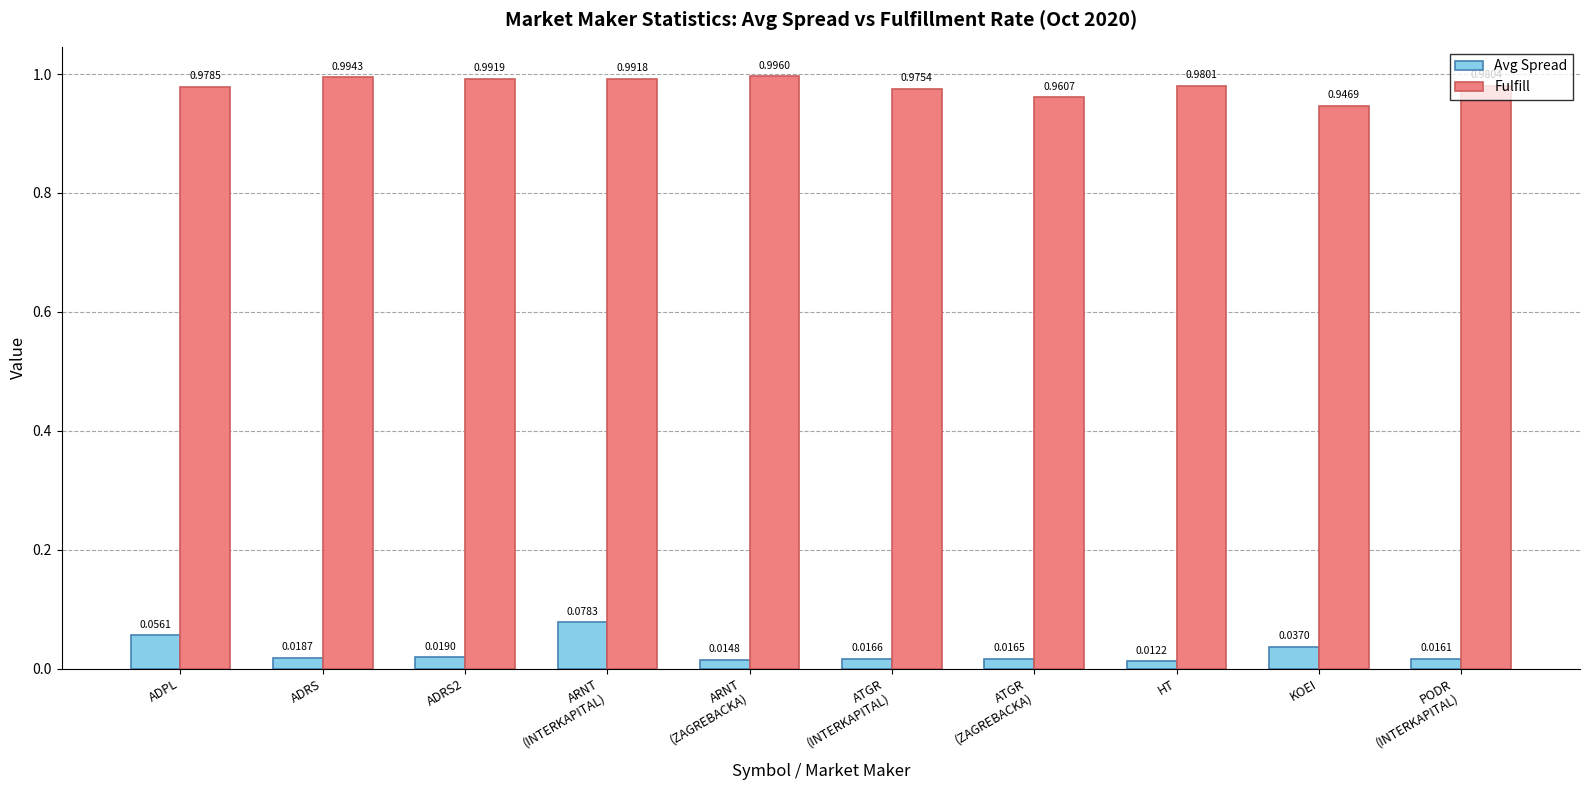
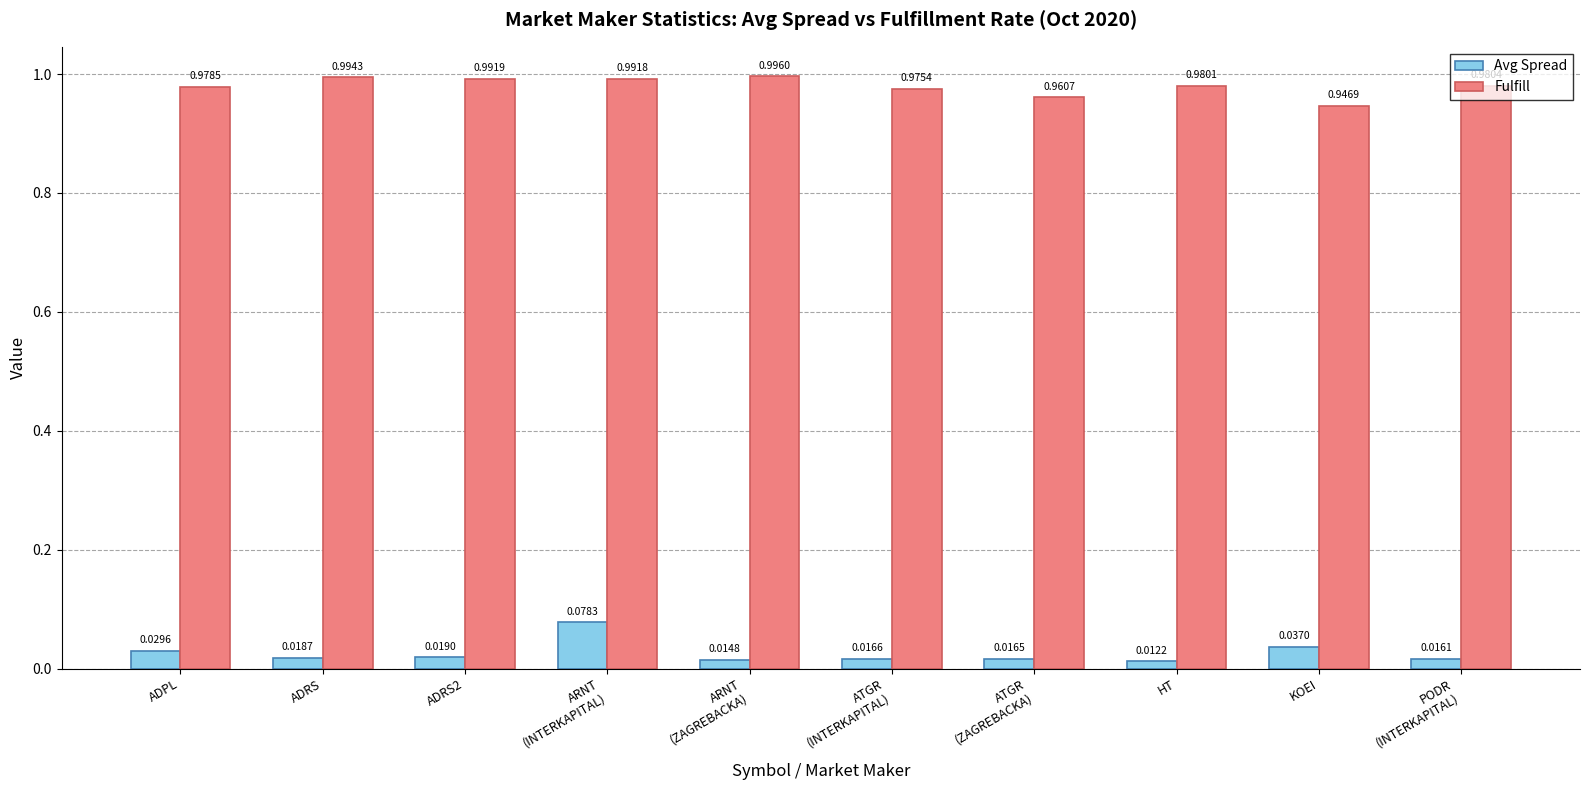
  {
    "Avg Spread": {
-     "ADPL": 0.0561,
+     "ADPL": 0.0296,
      "ADRS": 0.0187,
      "ADRS2": 0.0190,
      "ARNT (INTERKAPITAL)": 0.0783,
      "ARNT (ZAGREBACKA)": 0.0148,
      "ATGR (INTERKAPITAL)": 0.0166,
      "ATGR (ZAGREBACKA)": 0.0165,
      "HT": 0.0122,
      "KOEI": 0.0370,
      "PODR (INTERKAPITAL)": 0.0161
    },
    "Fulfill": {
      "ADPL": 0.9785,
      "ADRS": 0.9943,
      "ADRS2": 0.9919,
      "ARNT (INTERKAPITAL)": 0.9918,
      "ARNT (ZAGREBACKA)": 0.9960,
      "ATGR (INTERKAPITAL)": 0.9754,
      "ATGR (ZAGREBACKA)": 0.9607,
      "HT": 0.9801,
      "KOEI": 0.9469
    }
  }
